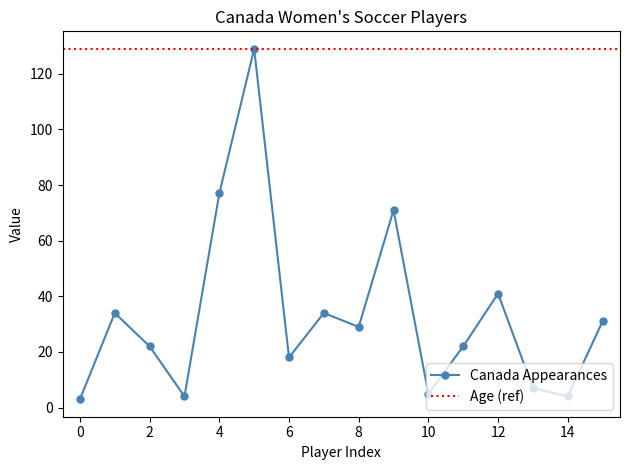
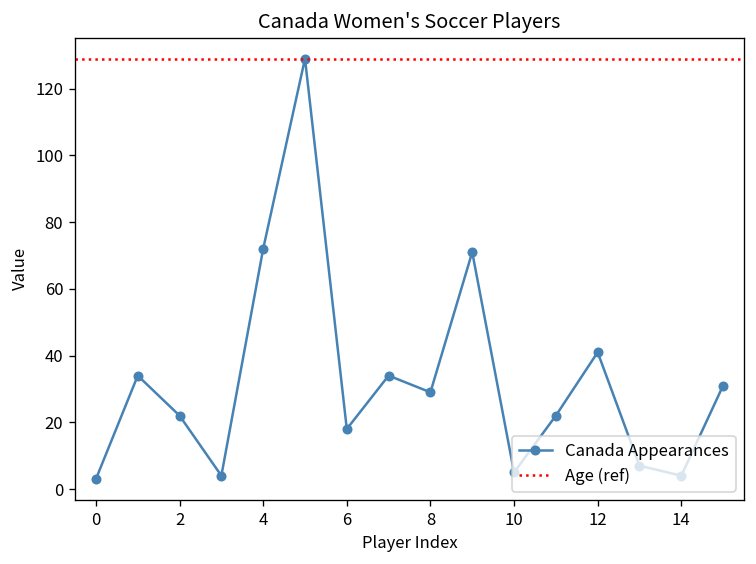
  {
    "0": 3,
    "2": 22,
-   "4": 77,
+   "4": 72,
    "6": 18,
    "8": 29,
    "12": 41
  }
